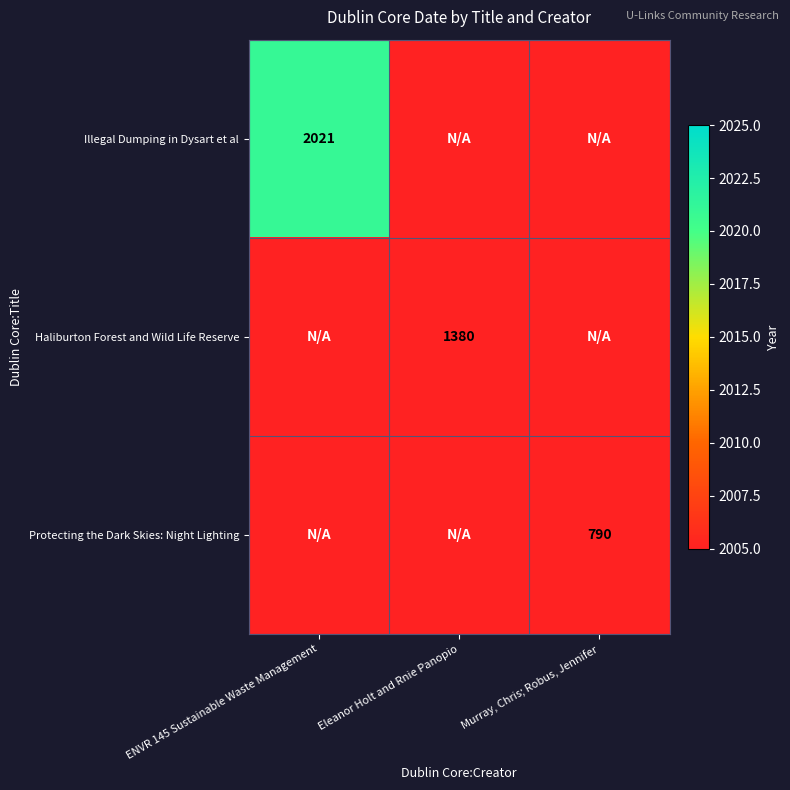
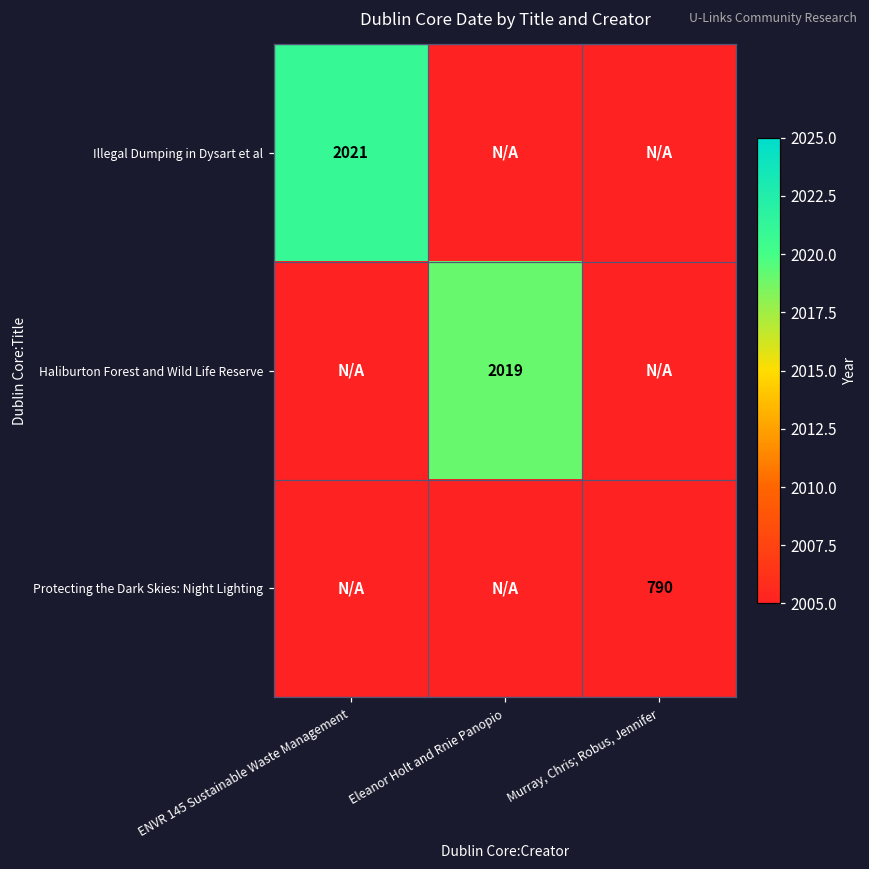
  {
    "Illegal Dumping in Dysart et al": {
      "ENVR 145 Sustainable Waste Management": 2021
    },
    "Haliburton Forest and Wild Life Reserve": {
-     "Eleanor Holt and Rnie Panopio": 1380
+     "Eleanor Holt and Rnie Panopio": 2019
    },
    "Protecting the Dark Skies: Night Lighting": {
      "Murray, Chris; Robus, Jennifer": 790
    }
  }
